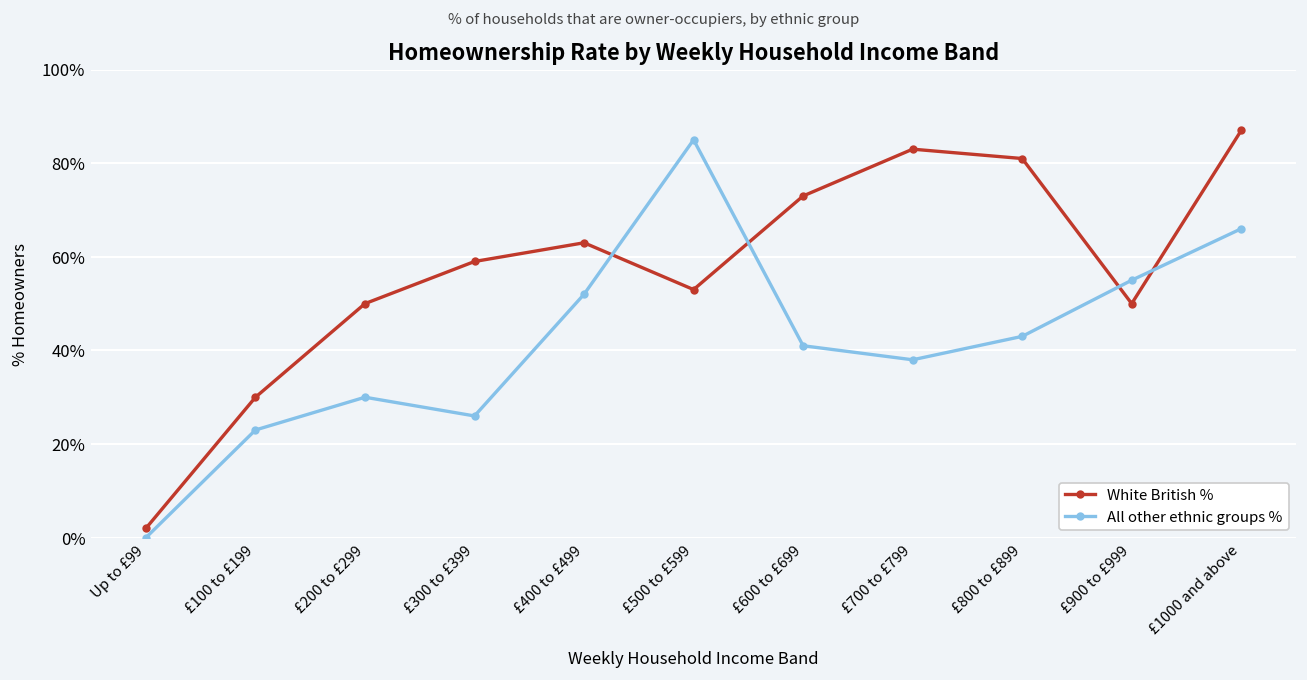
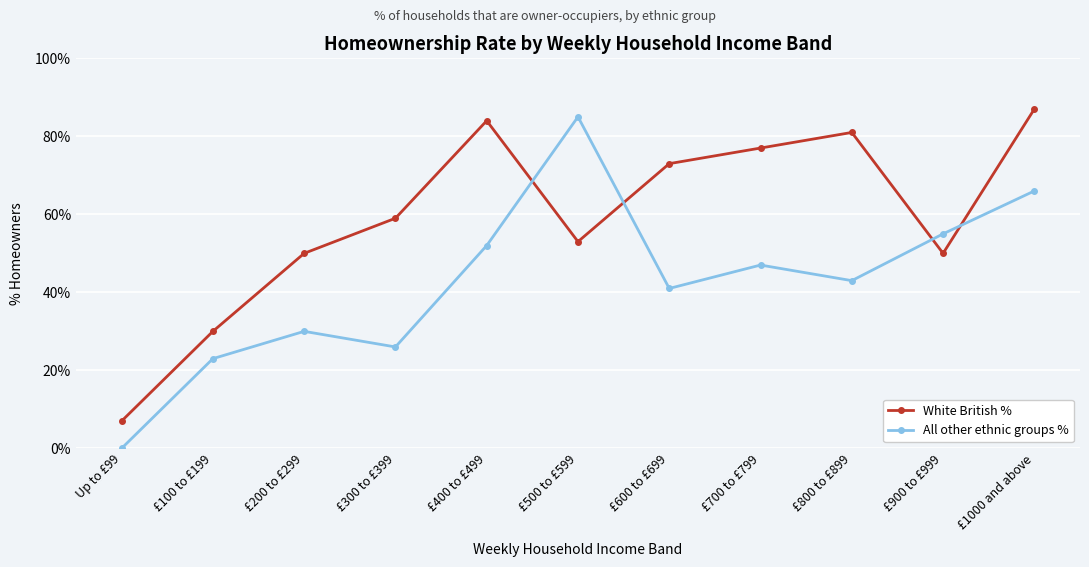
  {
    "White British %": {
-     "Up to £99": "2%",
+     "Up to £99": "7%",
      "£100 to £199": "30%",
      "£200 to £299": "50%",
      "£300 to £399": "59%",
-     "£400 to £499": "63%",
+     "£400 to £499": "84%",
      "£500 to £599": "53%",
      "£600 to £699": "73%",
-     "£700 to £799": "83%",
+     "£700 to £799": "77%",
      "£800 to £899": "81%",
      "£900 to £999": "50%",
      "£1000 and above": "87%"
    },
    "All other ethnic groups %": {
      "Up to £99": "0%",
      "£100 to £199": "23%",
      "£200 to £299": "30%",
      "£300 to £399": "26%",
      "£400 to £499": "52%",
      "£500 to £599": "85%",
      "£600 to £699": "41%",
-     "£700 to £799": "38%",
+     "£700 to £799": "47%",
      "£800 to £899": "43%",
      "£900 to £999": "55%",
      "£1000 and above": "66%"
    }
  }
